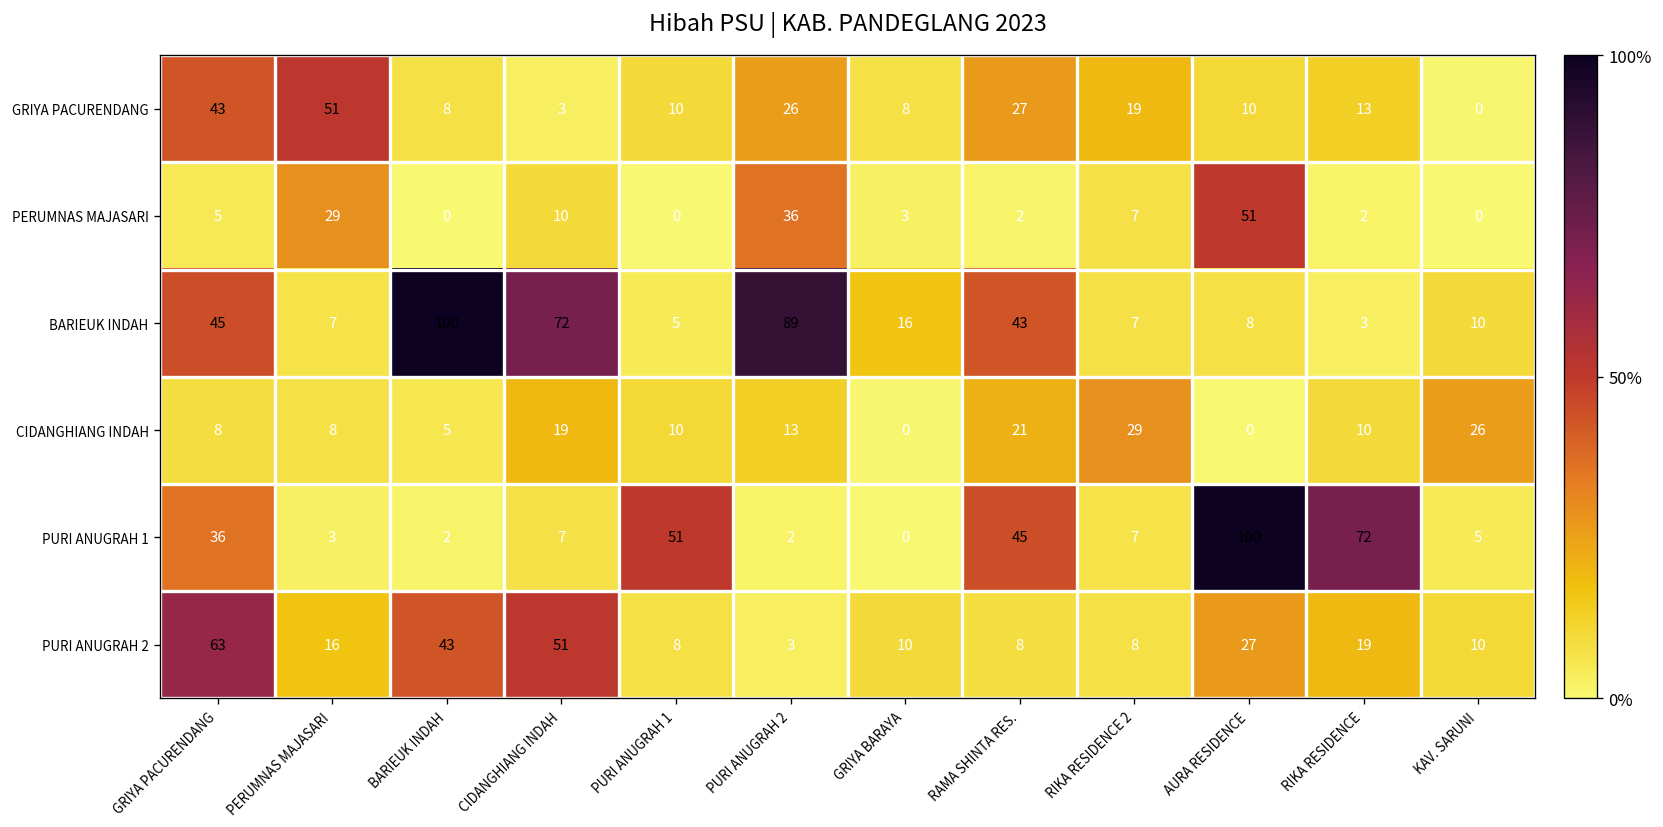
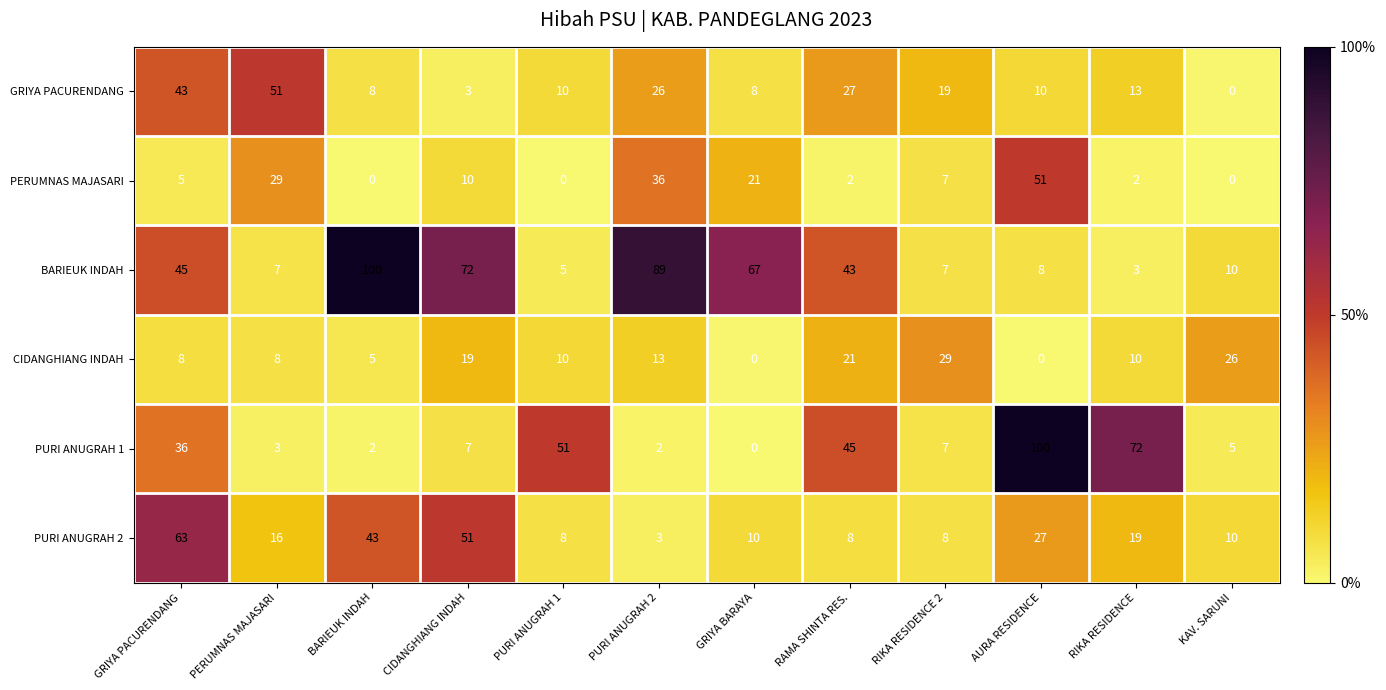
  {
    "GRIYA PACURENDANG": {
      "GRIYA PACURENDANG": 43,
      "PERUMNAS MAJASARI": 51,
      "BARIEUK INDAH": 8,
      "CIDANGHIANG INDAH": 3,
      "PURI ANUGRAH 1": 10,
      "PURI ANUGRAH 2": 26,
      "GRIYA BARAYA": 8,
      "RAMA SHINTA RES.": 27,
      "RIKA RESIDENCE 2": 19,
      "AURA RESIDENCE": 10,
      "RIKA RESIDENCE": 13,
      "KAV. SARUNI": 0
    },
    "PERUMNAS MAJASARI": {
      "GRIYA PACURENDANG": 5,
      "PERUMNAS MAJASARI": 29,
      "BARIEUK INDAH": 0,
      "CIDANGHIANG INDAH": 10,
      "PURI ANUGRAH 1": 0,
      "PURI ANUGRAH 2": 36,
-     "GRIYA BARAYA": 3,
+     "GRIYA BARAYA": 21,
      "RAMA SHINTA RES.": 2,
      "RIKA RESIDENCE 2": 7,
      "AURA RESIDENCE": 51,
      "RIKA RESIDENCE": 2,
      "KAV. SARUNI": 0
    },
    "BARIEUK INDAH": {
      "GRIYA PACURENDANG": 45,
      "PERUMNAS MAJASARI": 7,
      "CIDANGHIANG INDAH": 72,
      "PURI ANUGRAH 1": 5,
      "PURI ANUGRAH 2": 89,
-     "GRIYA BARAYA": 16,
+     "GRIYA BARAYA": 67,
      "RAMA SHINTA RES.": 43,
      "RIKA RESIDENCE 2": 7,
      "AURA RESIDENCE": 8,
      "RIKA RESIDENCE": 3,
      "KAV. SARUNI": 10
    },
    "CIDANGHIANG INDAH": {
      "GRIYA PACURENDANG": 8,
      "PERUMNAS MAJASARI": 8,
      "BARIEUK INDAH": 5,
      "CIDANGHIANG INDAH": 19,
      "PURI ANUGRAH 1": 10,
      "PURI ANUGRAH 2": 13,
      "GRIYA BARAYA": 0,
      "RAMA SHINTA RES.": 21,
      "RIKA RESIDENCE 2": 29,
      "AURA RESIDENCE": 0,
      "RIKA RESIDENCE": 10,
      "KAV. SARUNI": 26
    },
    "PURI ANUGRAH 1": {
      "GRIYA PACURENDANG": 36,
      "PERUMNAS MAJASARI": 3,
      "BARIEUK INDAH": 2,
      "CIDANGHIANG INDAH": 7,
      "PURI ANUGRAH 1": 51,
      "PURI ANUGRAH 2": 2,
      "GRIYA BARAYA": 0,
      "RAMA SHINTA RES.": 45,
      "RIKA RESIDENCE 2": 7,
      "RIKA RESIDENCE": 72,
      "KAV. SARUNI": 5
    },
    "PURI ANUGRAH 2": {
      "GRIYA PACURENDANG": 63,
      "PERUMNAS MAJASARI": 16,
      "BARIEUK INDAH": 43,
      "CIDANGHIANG INDAH": 51,
      "PURI ANUGRAH 1": 8,
      "PURI ANUGRAH 2": 3,
      "GRIYA BARAYA": 10,
      "RAMA SHINTA RES.": 8,
      "RIKA RESIDENCE 2": 8,
      "AURA RESIDENCE": 27,
      "RIKA RESIDENCE": 19,
      "KAV. SARUNI": 10
    }
  }
